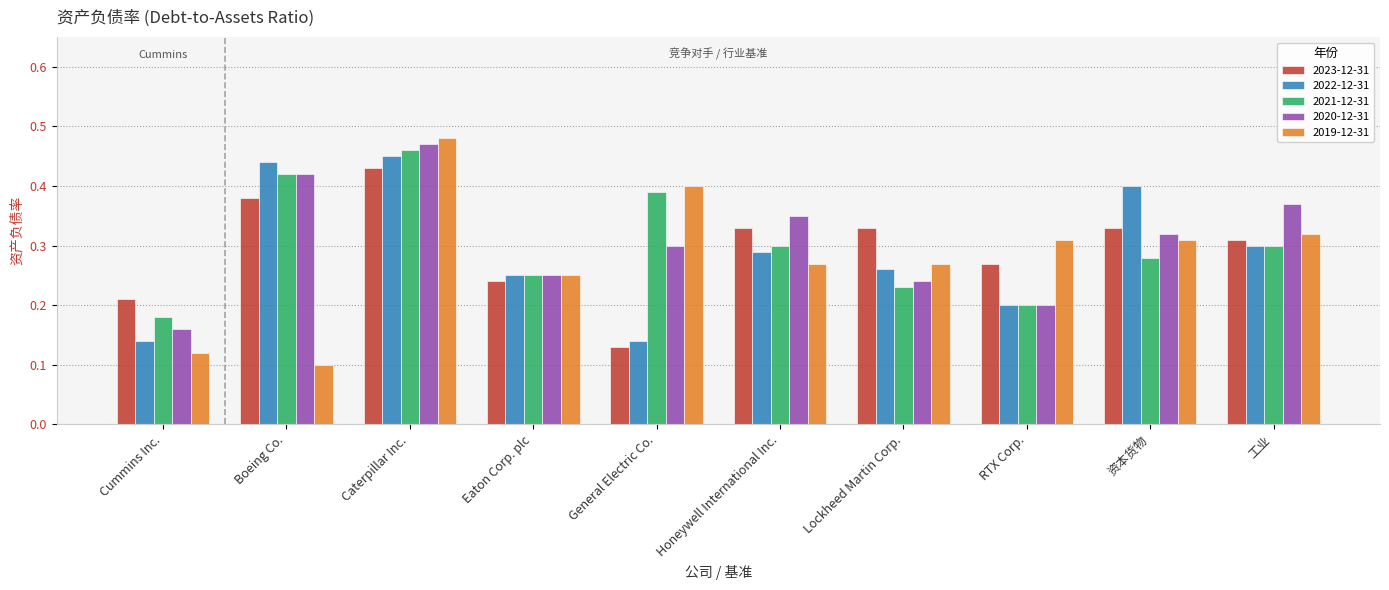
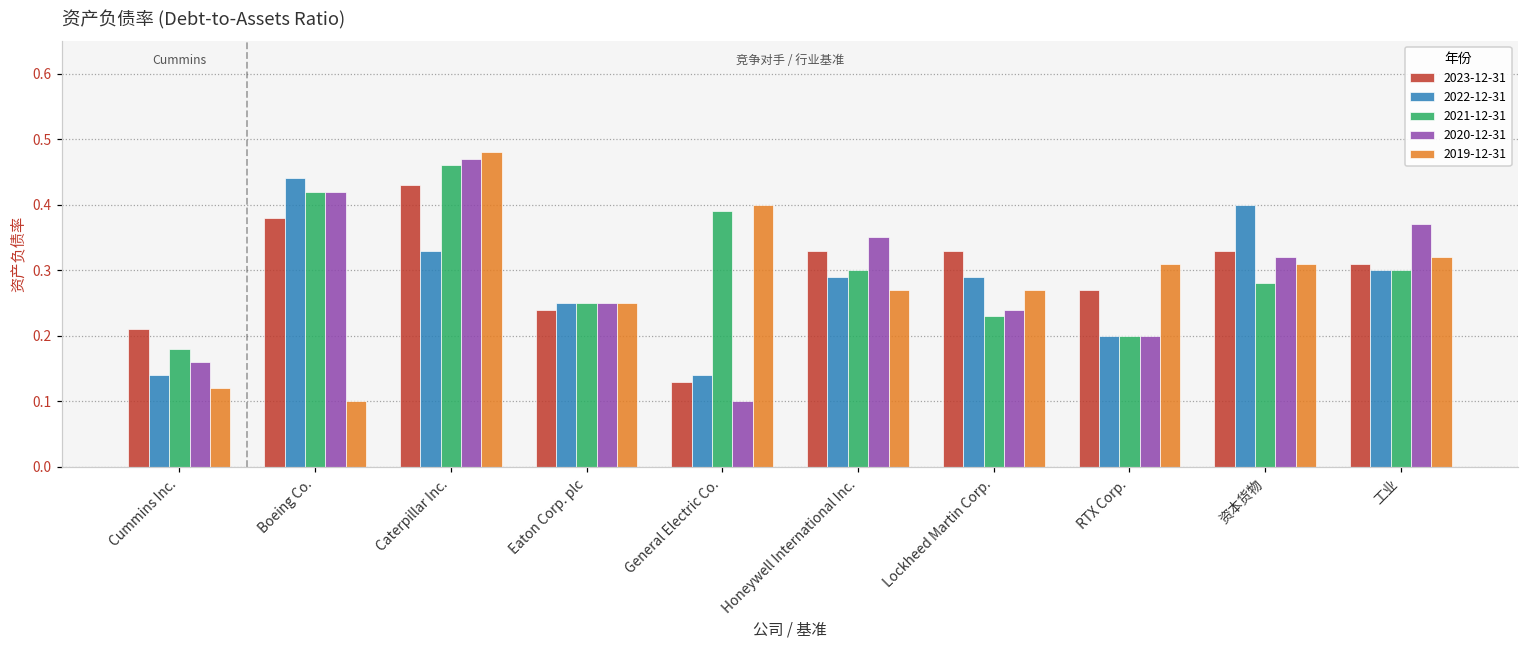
  {
    "2023-12-31": {
      "Cummins Inc.": 0.21,
      "Boeing Co.": 0.38,
      "Caterpillar Inc.": 0.43,
      "Eaton Corp. plc": 0.24,
      "General Electric Co.": 0.13,
      "Honeywell International Inc.": 0.33,
      "Lockheed Martin Corp.": 0.33,
      "RTX Corp.": 0.27,
      "资本货物": 0.33,
      "工业": 0.31
    },
    "2022-12-31": {
      "Cummins Inc.": 0.14,
      "Boeing Co.": 0.44,
-     "Caterpillar Inc.": 0.45,
+     "Caterpillar Inc.": 0.33,
      "Eaton Corp. plc": 0.25,
      "General Electric Co.": 0.14,
      "Honeywell International Inc.": 0.29,
-     "Lockheed Martin Corp.": 0.26,
+     "Lockheed Martin Corp.": 0.29,
      "RTX Corp.": 0.20,
      "资本货物": 0.40,
      "工业": 0.30
    },
    "2021-12-31": {
      "Cummins Inc.": 0.18,
      "Boeing Co.": 0.42,
      "Caterpillar Inc.": 0.46,
      "Eaton Corp. plc": 0.25,
      "General Electric Co.": 0.39,
      "Honeywell International Inc.": 0.30,
      "Lockheed Martin Corp.": 0.23,
      "RTX Corp.": 0.20,
      "资本货物": 0.28,
      "工业": 0.30
    },
    "2020-12-31": {
      "Cummins Inc.": 0.16,
      "Boeing Co.": 0.42,
      "Caterpillar Inc.": 0.47,
      "Eaton Corp. plc": 0.25,
-     "General Electric Co.": 0.3,
+     "General Electric Co.": 0.1,
      "Honeywell International Inc.": 0.35,
      "Lockheed Martin Corp.": 0.24,
      "RTX Corp.": 0.2,
      "资本货物": 0.32,
      "工业": 0.37
    },
    "2019-12-31": {
      "Cummins Inc.": 0.12,
      "Boeing Co.": 0.10,
      "Caterpillar Inc.": 0.48,
      "Eaton Corp. plc": 0.25,
      "General Electric Co.": 0.40,
      "Honeywell International Inc.": 0.27,
      "Lockheed Martin Corp.": 0.27,
      "RTX Corp.": 0.31,
      "资本货物": 0.31,
      "工业": 0.32
    }
  }
